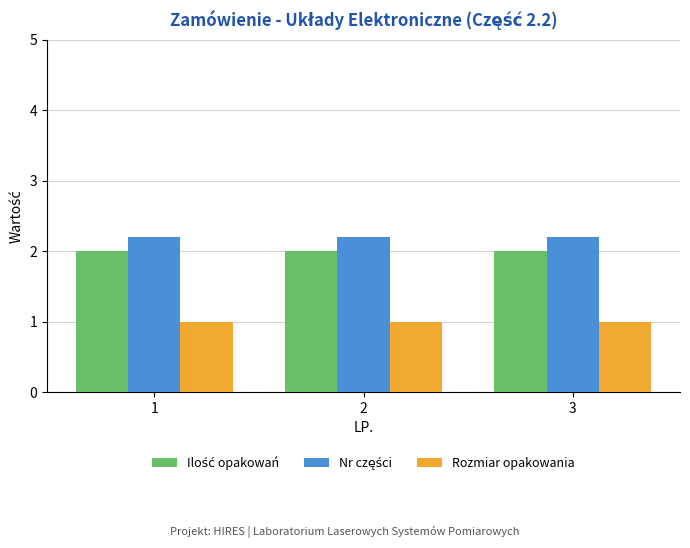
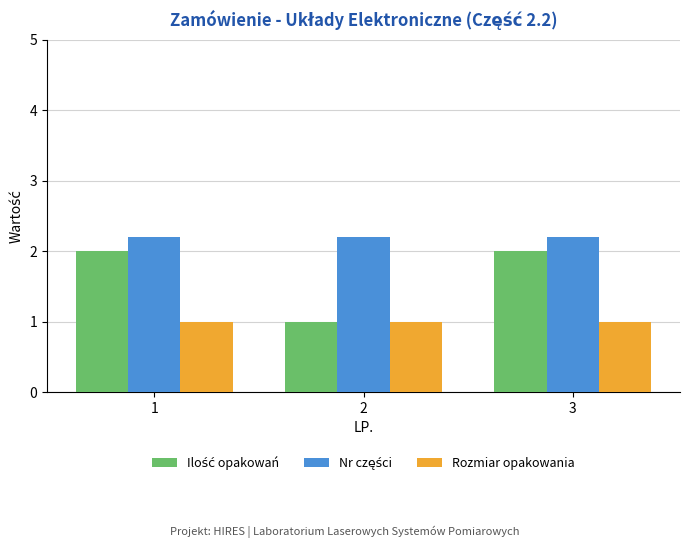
  {
    "Ilość opakowań": {
      "1": 2,
-     "2": 2,
+     "2": 1,
      "3": 2
    },
    "Nr części": {
      "1": 2.2,
      "2": 2.2,
      "3": 2.2
    },
    "Rozmiar opakowania": {
      "1": 1,
      "2": 1,
      "3": 1
    }
  }
